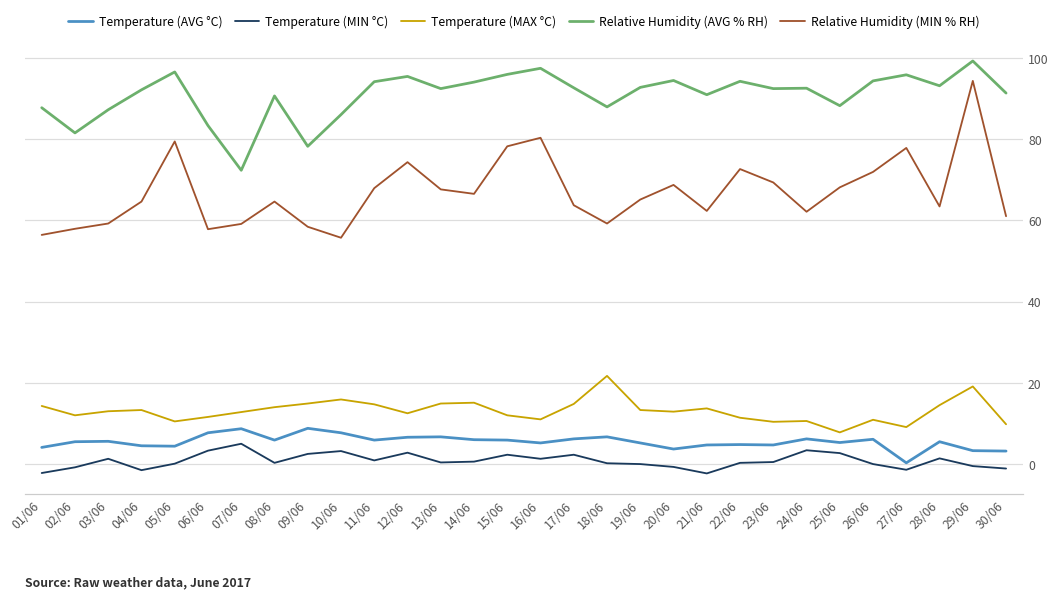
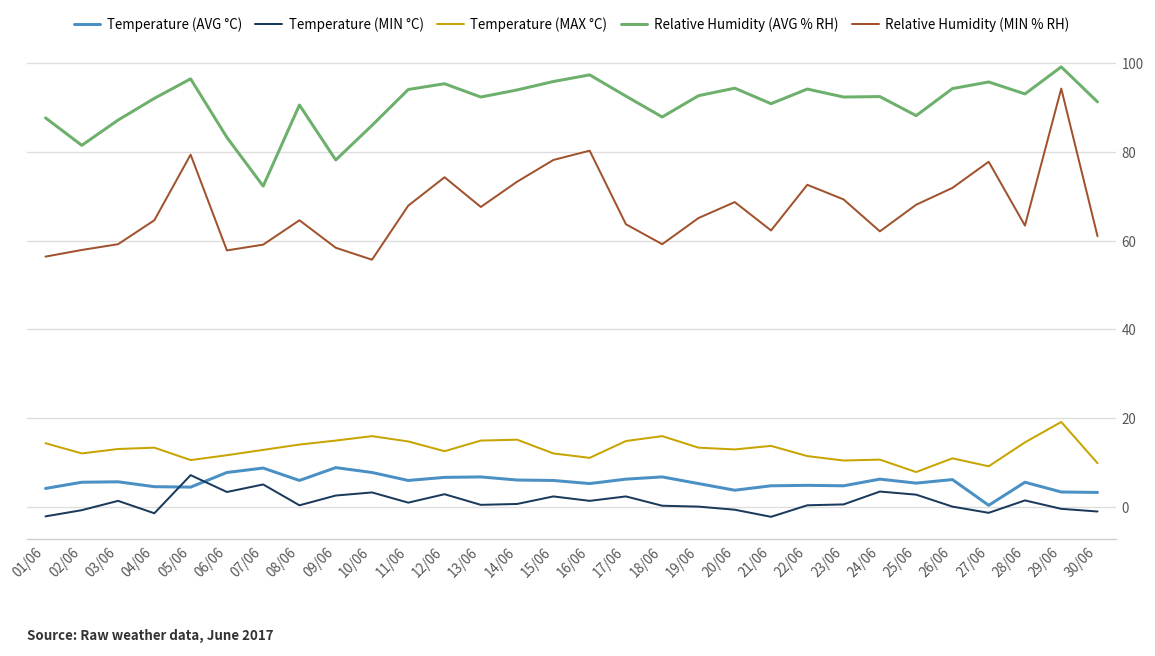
  {
    "Temperature (AVG °C)": {
      "01/06": 4,
      "02/06": 6,
      "03/06": 6,
      "04/06": 5,
      "05/06": 4,
      "06/06": 8,
      "07/06": 9,
      "08/06": 6,
      "09/06": 9,
      "10/06": 8,
      "11/06": 6,
      "12/06": 7,
      "13/06": 7,
      "14/06": 6,
      "15/06": 6,
      "16/06": 5,
      "17/06": 6,
      "18/06": 7,
      "19/06": 5,
      "20/06": 4,
      "21/06": 5,
      "22/06": 5,
      "23/06": 5,
      "24/06": 6,
      "25/06": 5,
      "26/06": 6,
      "27/06": 0,
      "28/06": 6,
      "29/06": 3,
      "30/06": 3
    },
    "Temperature (MIN °C)": {
      "01/06": -2,
      "02/06": -1,
      "03/06": 1,
      "04/06": -2,
-     "05/06": 0,
+     "05/06": 7,
      "06/06": 3,
      "07/06": 5,
      "08/06": 0,
      "09/06": 3,
      "10/06": 3,
      "11/06": 1,
      "12/06": 3,
      "13/06": 0,
      "14/06": 1,
      "15/06": 2,
      "16/06": 1,
      "17/06": 2,
      "18/06": 0,
      "19/06": 0,
      "20/06": -1,
      "21/06": -2,
      "22/06": 0,
      "23/06": 1,
      "24/06": 3,
      "25/06": 3,
      "26/06": 0,
      "27/06": -1,
      "28/06": 1,
      "29/06": -1,
      "30/06": -1
    },
    "Temperature (MAX °C)": {
      "01/06": 14,
      "02/06": 12,
      "03/06": 13,
      "04/06": 13,
      "05/06": 11,
      "06/06": 12,
      "07/06": 13,
      "08/06": 14,
      "09/06": 15,
      "10/06": 16,
      "11/06": 15,
      "12/06": 13,
      "13/06": 15,
      "14/06": 15,
      "15/06": 12,
      "16/06": 11,
      "17/06": 15,
-     "18/06": 22,
+     "18/06": 16,
      "19/06": 13,
      "20/06": 13,
      "21/06": 14,
      "22/06": 11,
      "23/06": 10,
      "24/06": 11,
      "25/06": 8,
      "26/06": 11,
      "27/06": 9,
      "28/06": 15,
      "29/06": 19,
      "30/06": 10
    },
    "Relative Humidity (AVG % RH)": {
      "01/06": 88,
      "02/06": 82,
      "03/06": 87,
      "04/06": 92,
      "05/06": 97,
      "06/06": 83,
      "07/06": 72,
      "08/06": 91,
      "09/06": 78,
      "10/06": 86,
      "11/06": 94,
      "12/06": 95,
      "13/06": 92,
      "14/06": 94,
      "15/06": 96,
      "16/06": 97,
      "17/06": 93,
      "18/06": 88,
      "19/06": 93,
      "20/06": 94,
      "21/06": 91,
      "22/06": 94,
      "23/06": 92,
      "24/06": 93,
      "25/06": 88,
      "26/06": 94,
      "27/06": 96,
      "28/06": 93,
      "29/06": 99,
      "30/06": 91
    },
    "Relative Humidity (MIN % RH)": {
      "01/06": 56,
      "02/06": 58,
      "03/06": 59,
      "04/06": 65,
      "05/06": 79,
      "06/06": 58,
      "07/06": 59,
      "08/06": 65,
      "09/06": 58,
      "10/06": 56,
      "11/06": 68,
      "12/06": 74,
      "13/06": 68,
-     "14/06": 67,
+     "14/06": 73,
      "15/06": 78,
      "16/06": 80,
      "17/06": 64,
      "18/06": 59,
      "19/06": 65,
      "20/06": 69,
      "21/06": 62,
      "22/06": 73,
      "23/06": 69,
      "24/06": 62,
      "25/06": 68,
      "26/06": 72,
      "27/06": 78,
      "28/06": 63,
      "29/06": 94,
      "30/06": 61
    }
  }
